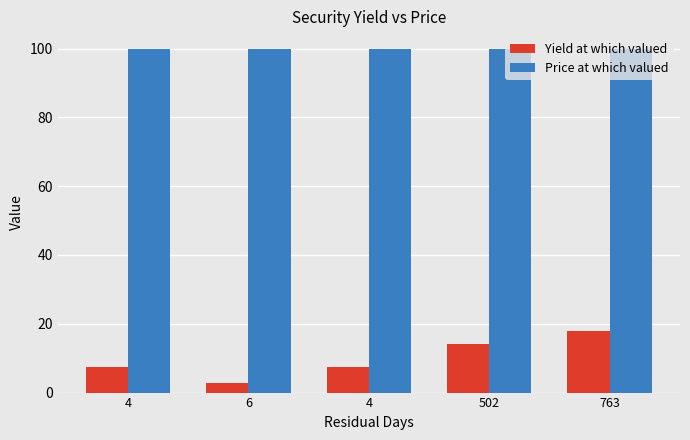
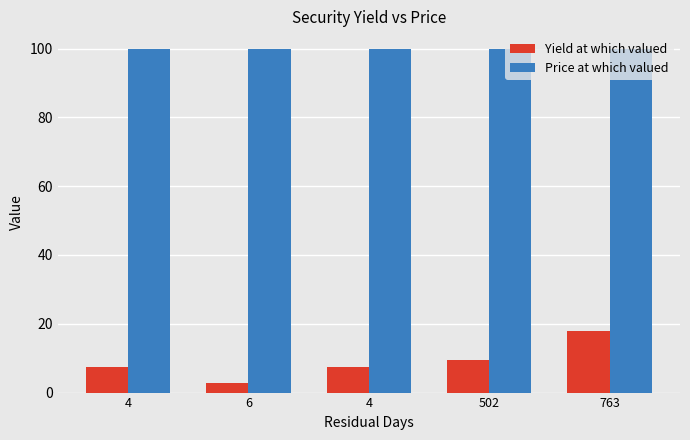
  {
    "Yield at which valued": {
      "6": 3,
-     "502": 14,
+     "502": 9,
      "763": 18
    },
    "Price at which valued": {
      "6": 100
    }
  }
